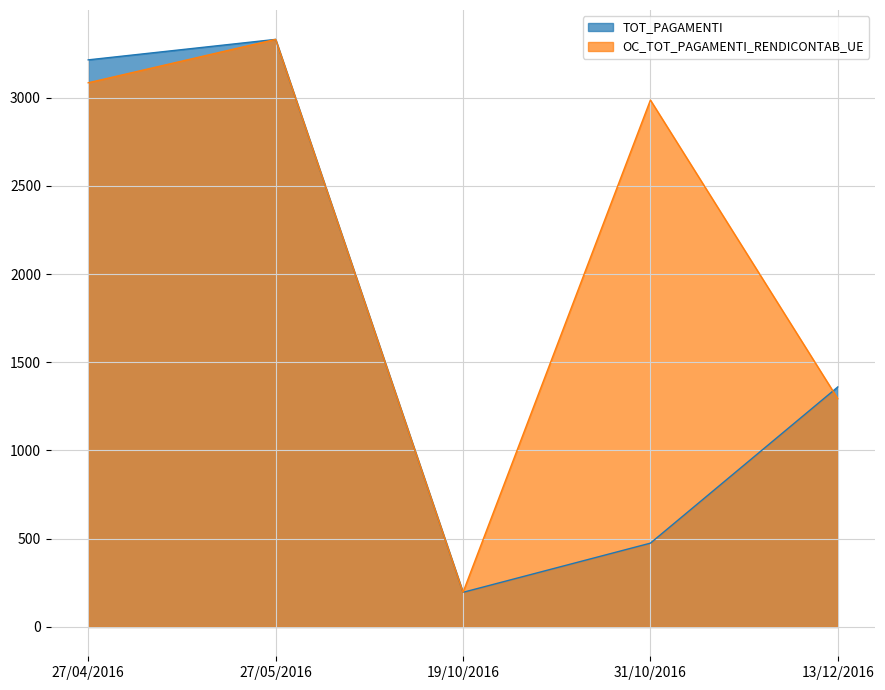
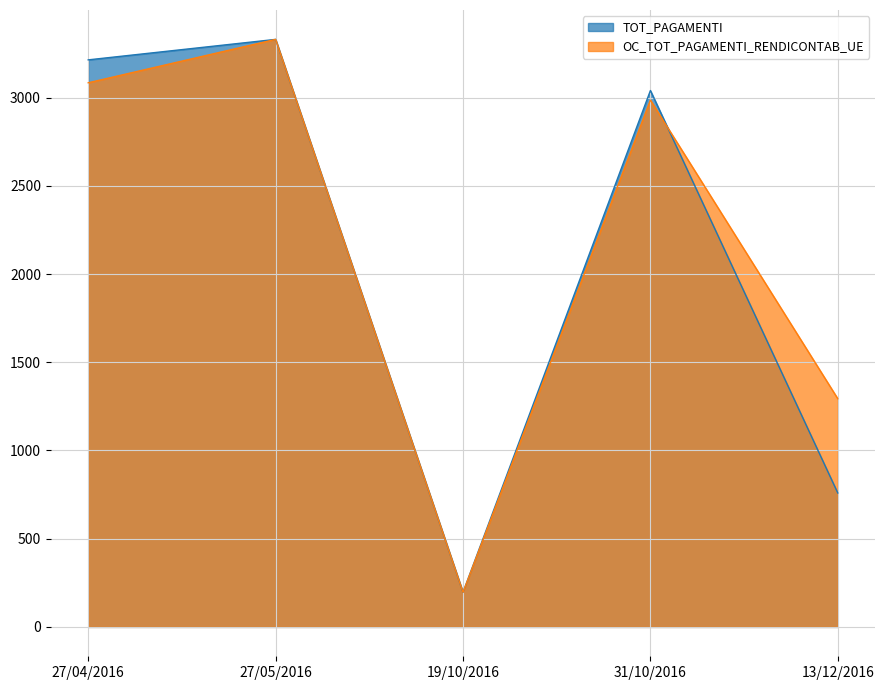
  {
    "TOT_PAGAMENTI": {
      "27/04/2016": 3210,
-     "31/10/2016": 470,
-     "13/12/2016": 1360
+     "31/10/2016": 3040,
+     "13/12/2016": 760
    },
    "OC_TOT_PAGAMENTI_RENDICONTAB_UE": {
      "27/04/2016": 3080,
      "31/10/2016": 2990,
      "13/12/2016": 1290
    }
  }
